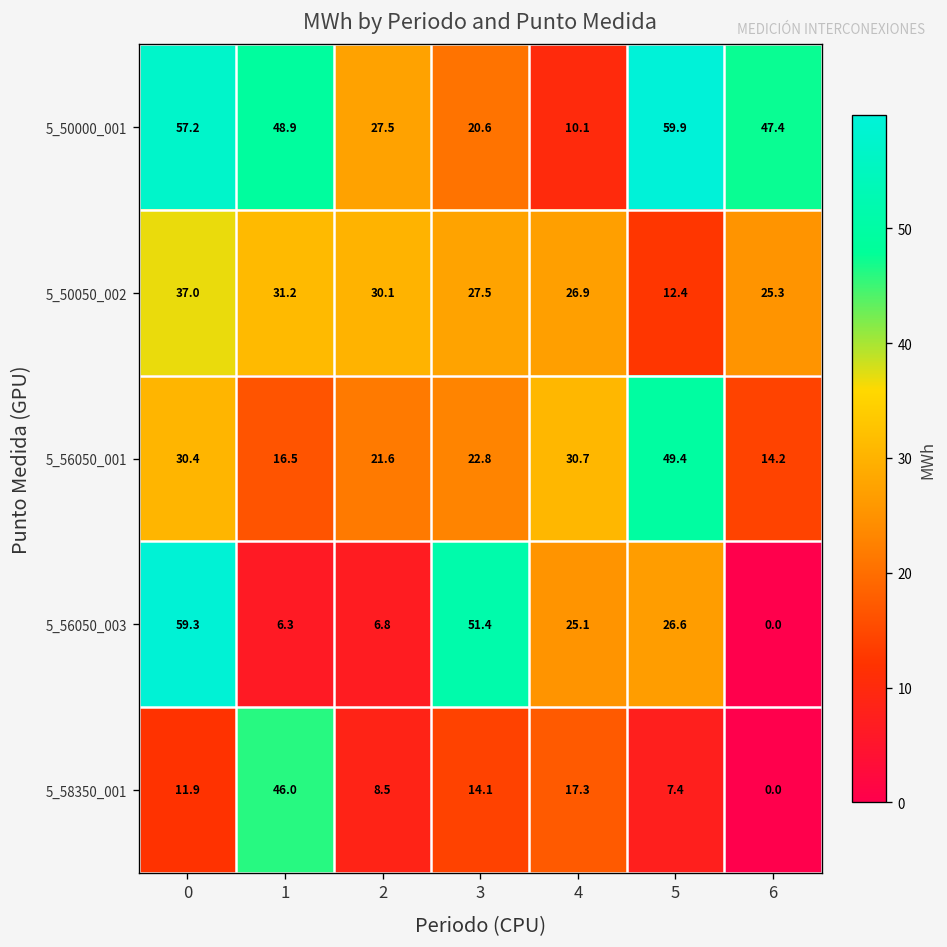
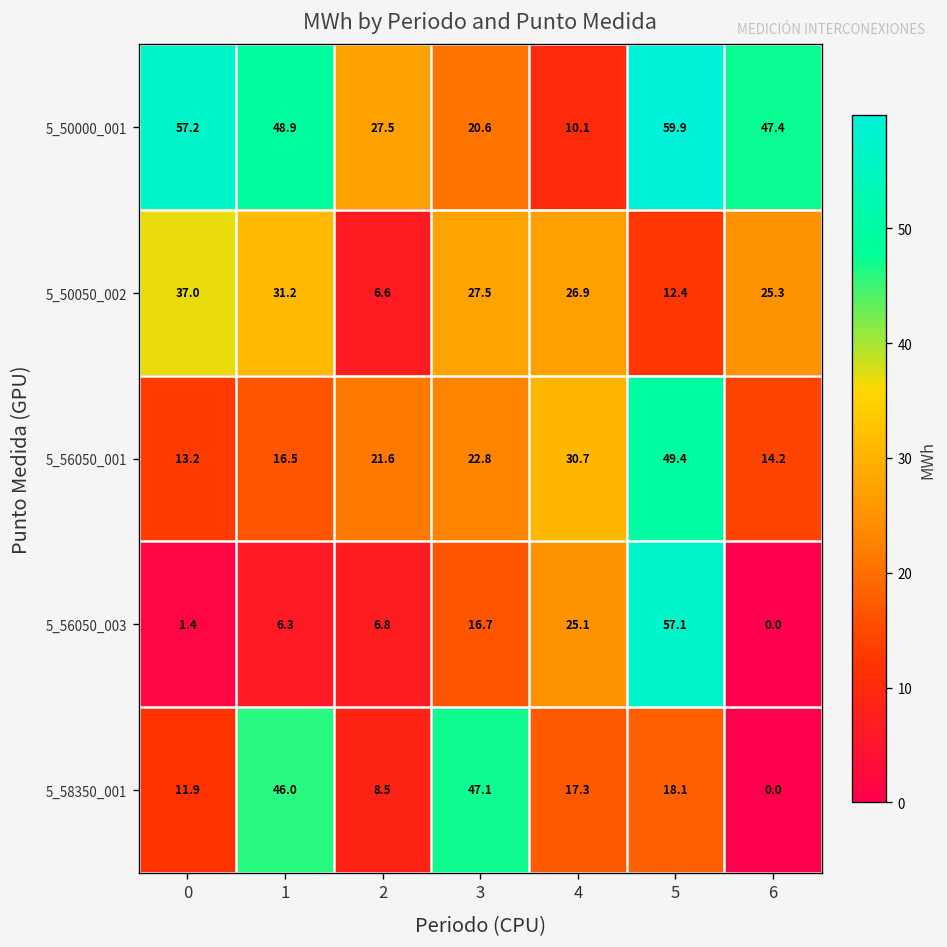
  {
    "5_50000_001": {
      "0": 57.2,
      "1": 48.9,
      "2": 27.5,
      "3": 20.6,
      "4": 10.1,
      "5": 59.9,
      "6": 47.4
    },
    "5_50050_002": {
      "0": 37.0,
      "1": 31.2,
-     "2": 30.1,
+     "2": 6.6,
      "3": 27.5,
      "4": 26.9,
      "5": 12.4,
      "6": 25.3
    },
    "5_56050_001": {
-     "0": 30.4,
+     "0": 13.2,
      "1": 16.5,
      "2": 21.6,
      "3": 22.8,
      "4": 30.7,
      "5": 49.4,
      "6": 14.2
    },
    "5_56050_003": {
-     "0": 59.3,
+     "0": 1.4,
      "1": 6.3,
      "2": 6.8,
-     "3": 51.4,
+     "3": 16.7,
      "4": 25.1,
-     "5": 26.6,
+     "5": 57.1,
      "6": 0.0
    },
    "5_58350_001": {
      "0": 11.9,
      "1": 46.0,
      "2": 8.5,
-     "3": 14.1,
+     "3": 47.1,
      "4": 17.3,
-     "5": 7.4,
+     "5": 18.1,
      "6": 0.0
    }
  }
